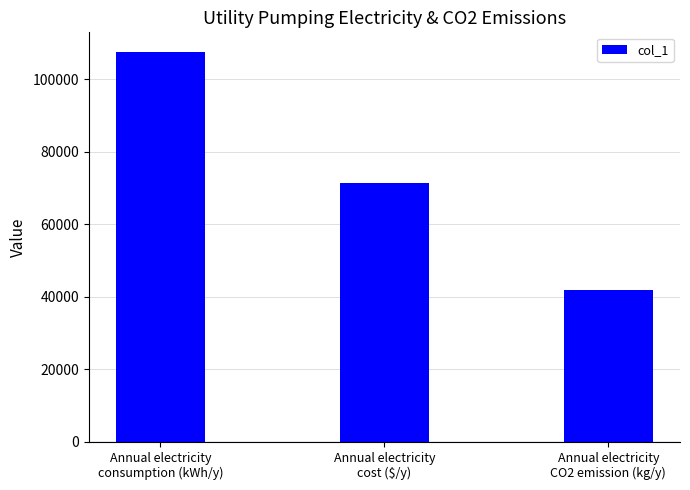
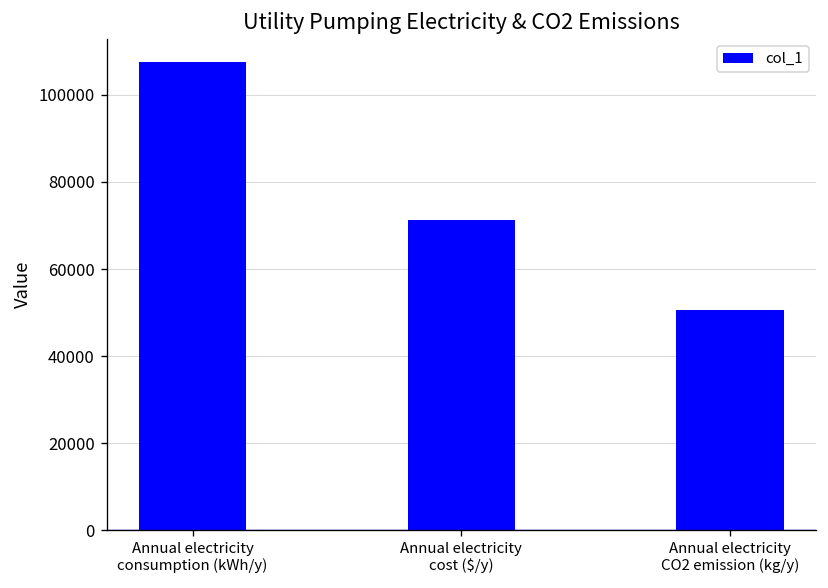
  {
    "Annual electricity consumption (kWh/y)": 107000,
    "Annual electricity cost ($/y)": 71000,
-   "Annual electricity CO2 emission (kg/y)": 42000
+   "Annual electricity CO2 emission (kg/y)": 51000
  }
